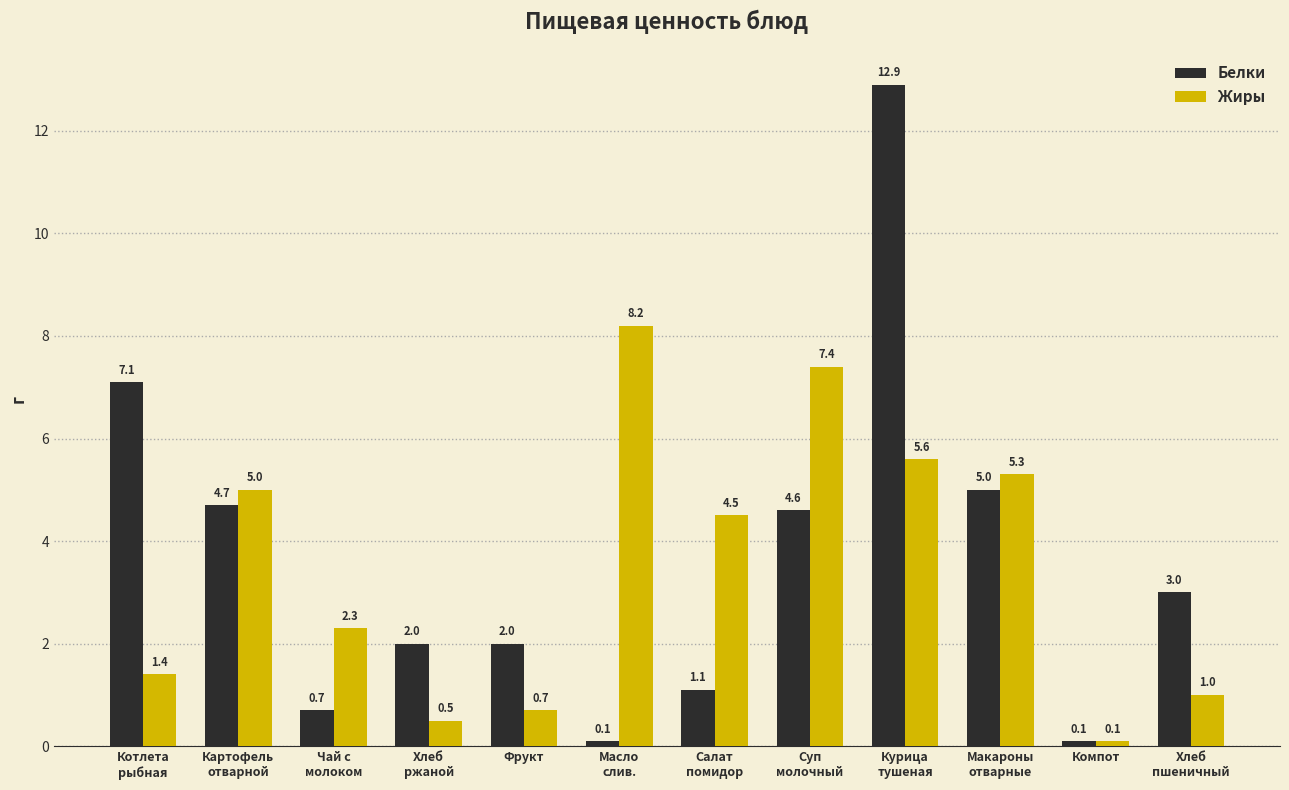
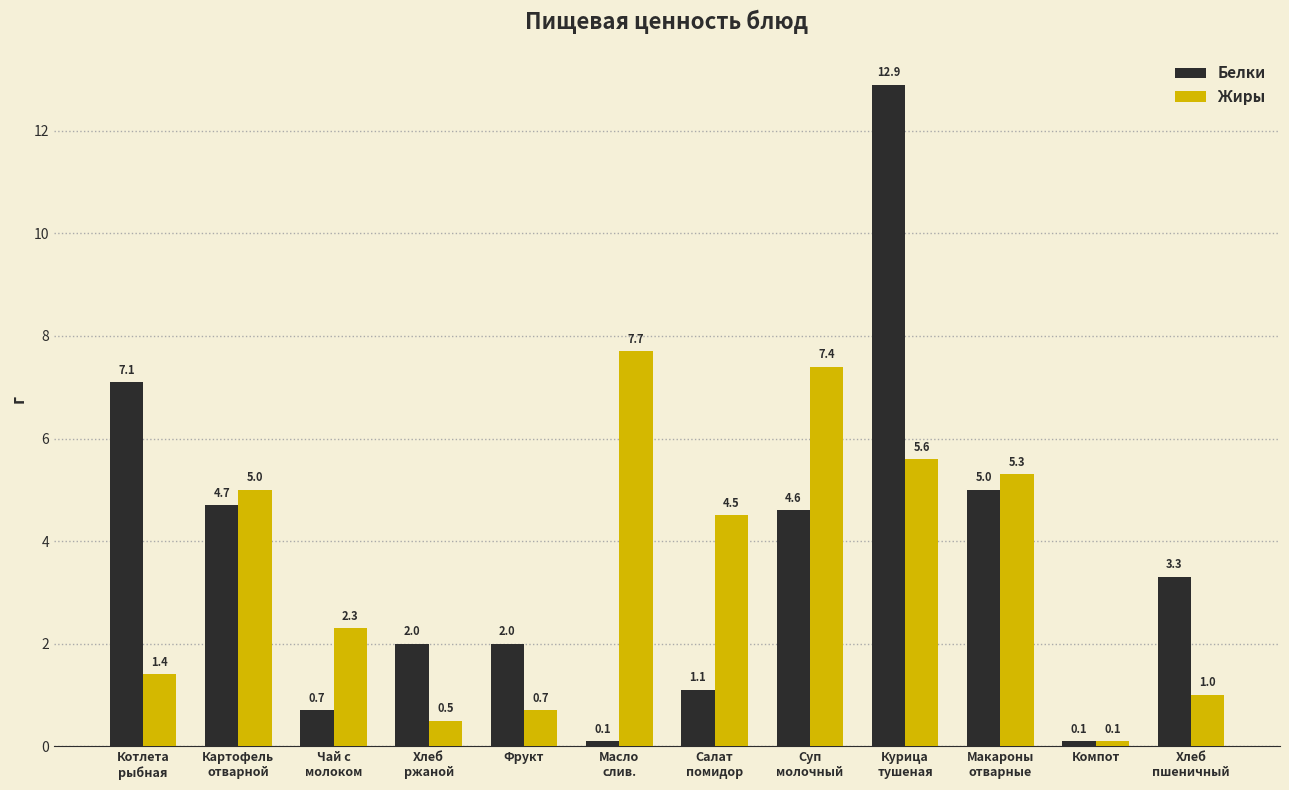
  {
    "Белки": {
      "Котлета рыбная": 7.1,
      "Картофель отварной": 4.7,
      "Чай с молоком": 0.7,
      "Хлеб ржаной": 2.0,
      "Фрукт": 2.0,
      "Масло слив.": 0.1,
      "Салат помидор": 1.1,
      "Суп молочный": 4.6,
      "Курица тушеная": 12.9,
      "Макароны отварные": 5.0,
      "Компот": 0.1,
-     "Хлеб пшеничный": 3.0
+     "Хлеб пшеничный": 3.3
    },
    "Жиры": {
      "Котлета рыбная": 1.4,
      "Картофель отварной": 5.0,
      "Чай с молоком": 2.3,
      "Хлеб ржаной": 0.5,
      "Фрукт": 0.7,
-     "Масло слив.": 8.2,
+     "Масло слив.": 7.7,
      "Салат помидор": 4.5,
      "Суп молочный": 7.4,
      "Курица тушеная": 5.6,
      "Макароны отварные": 5.3,
      "Компот": 0.1,
      "Хлеб пшеничный": 1.0
    }
  }
